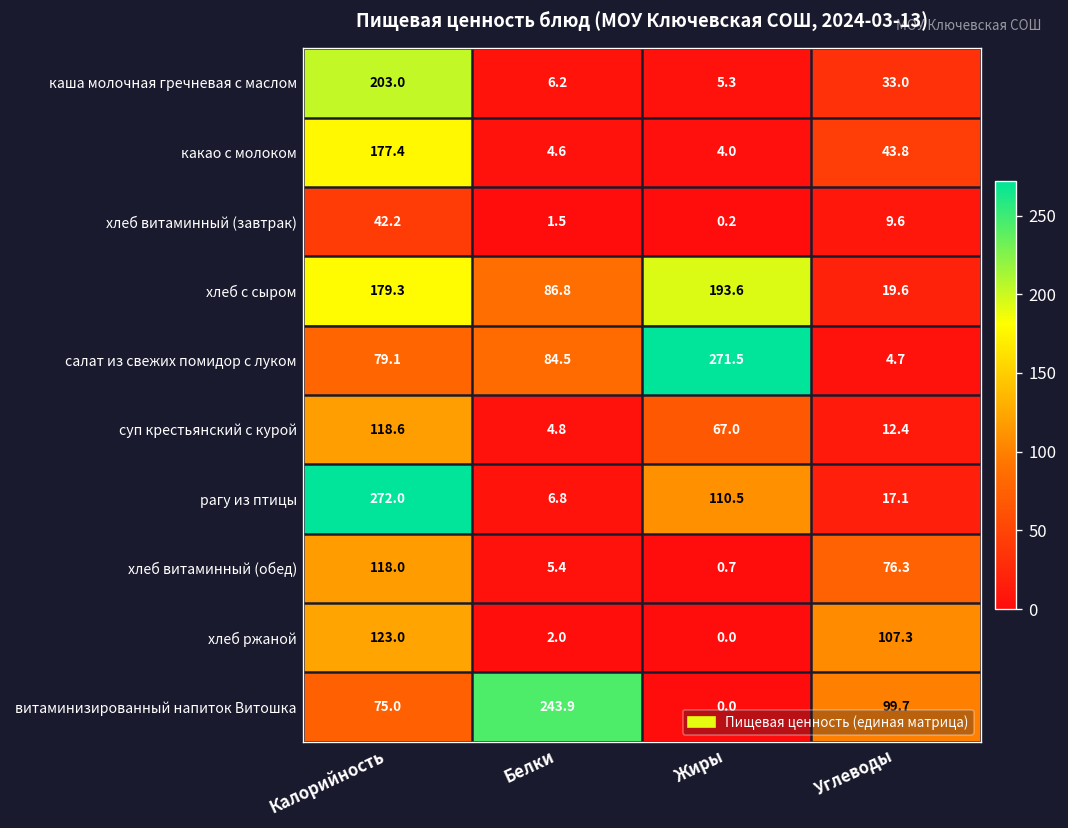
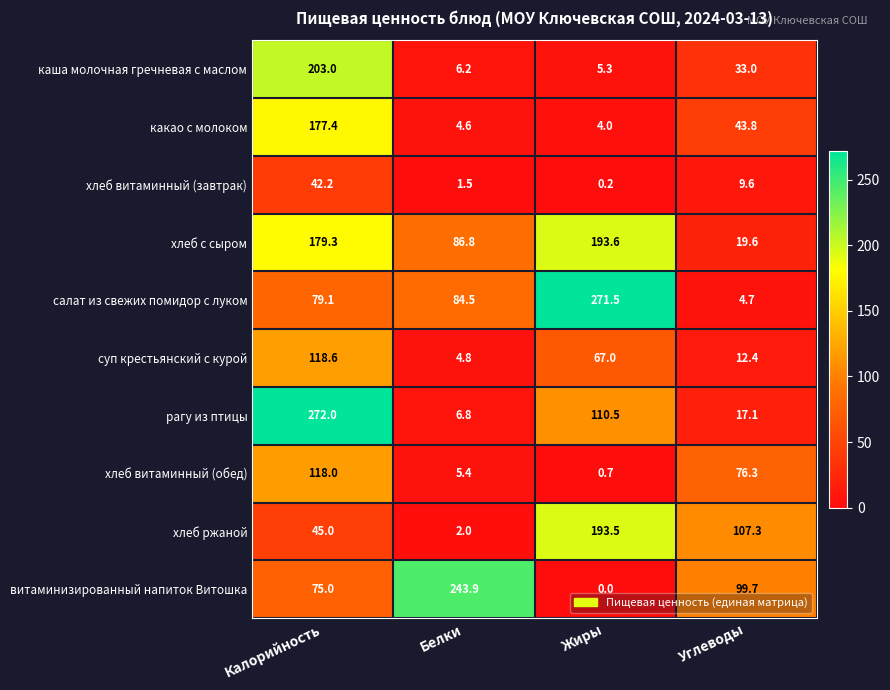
  {
    "каша молочная гречневая с маслом": {
      "Калорийность": 203.0,
      "Белки": 6.2,
      "Жиры": 5.3,
      "Углеводы": 33.0
    },
    "какао с молоком": {
      "Калорийность": 177.4,
      "Белки": 4.6,
      "Жиры": 4.0,
      "Углеводы": 43.8
    },
    "хлеб витаминный (завтрак)": {
      "Калорийность": 42.2,
      "Белки": 1.5,
      "Жиры": 0.2,
      "Углеводы": 9.6
    },
    "хлеб с сыром": {
      "Калорийность": 179.3,
      "Белки": 86.8,
      "Жиры": 193.6,
      "Углеводы": 19.6
    },
    "салат из свежих помидор с луком": {
      "Калорийность": 79.1,
      "Белки": 84.5,
      "Жиры": 271.5,
      "Углеводы": 4.7
    },
    "суп крестьянский с курой": {
      "Калорийность": 118.6,
      "Белки": 4.8,
      "Жиры": 67.0,
      "Углеводы": 12.4
    },
    "рагу из птицы": {
      "Калорийность": 272.0,
      "Белки": 6.8,
      "Жиры": 110.5,
      "Углеводы": 17.1
    },
    "хлеб витаминный (обед)": {
      "Калорийность": 118.0,
      "Белки": 5.4,
      "Жиры": 0.7,
      "Углеводы": 76.3
    },
    "хлеб ржаной": {
-     "Калорийность": 123.0,
+     "Калорийность": 45.0,
      "Белки": 2.0,
-     "Жиры": 0.0,
+     "Жиры": 193.5,
      "Углеводы": 107.3
    },
    "витаминизированный напиток Витошка": {
      "Калорийность": 75.0,
      "Белки": 243.9
    }
  }
